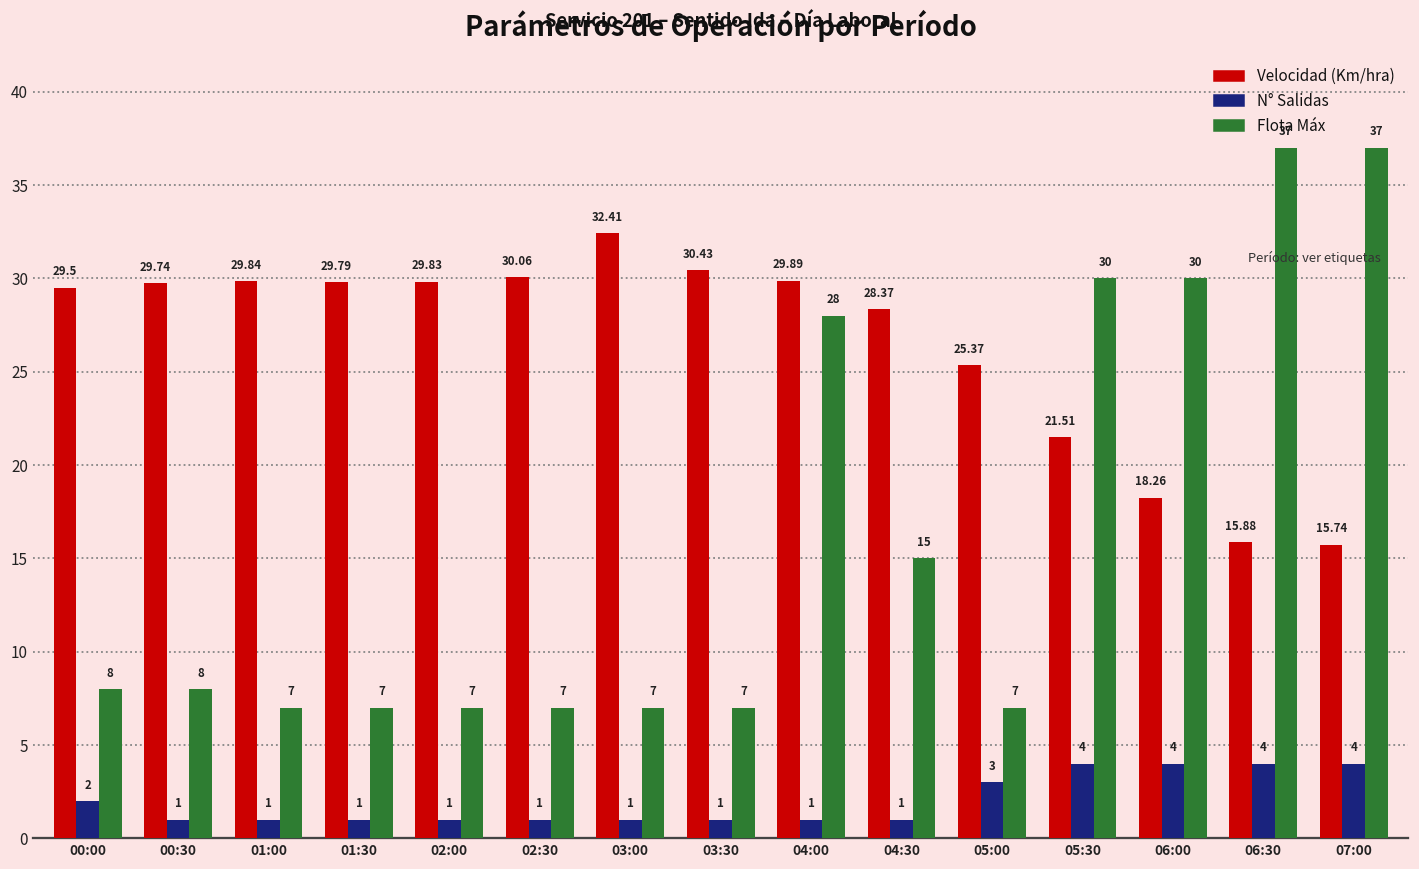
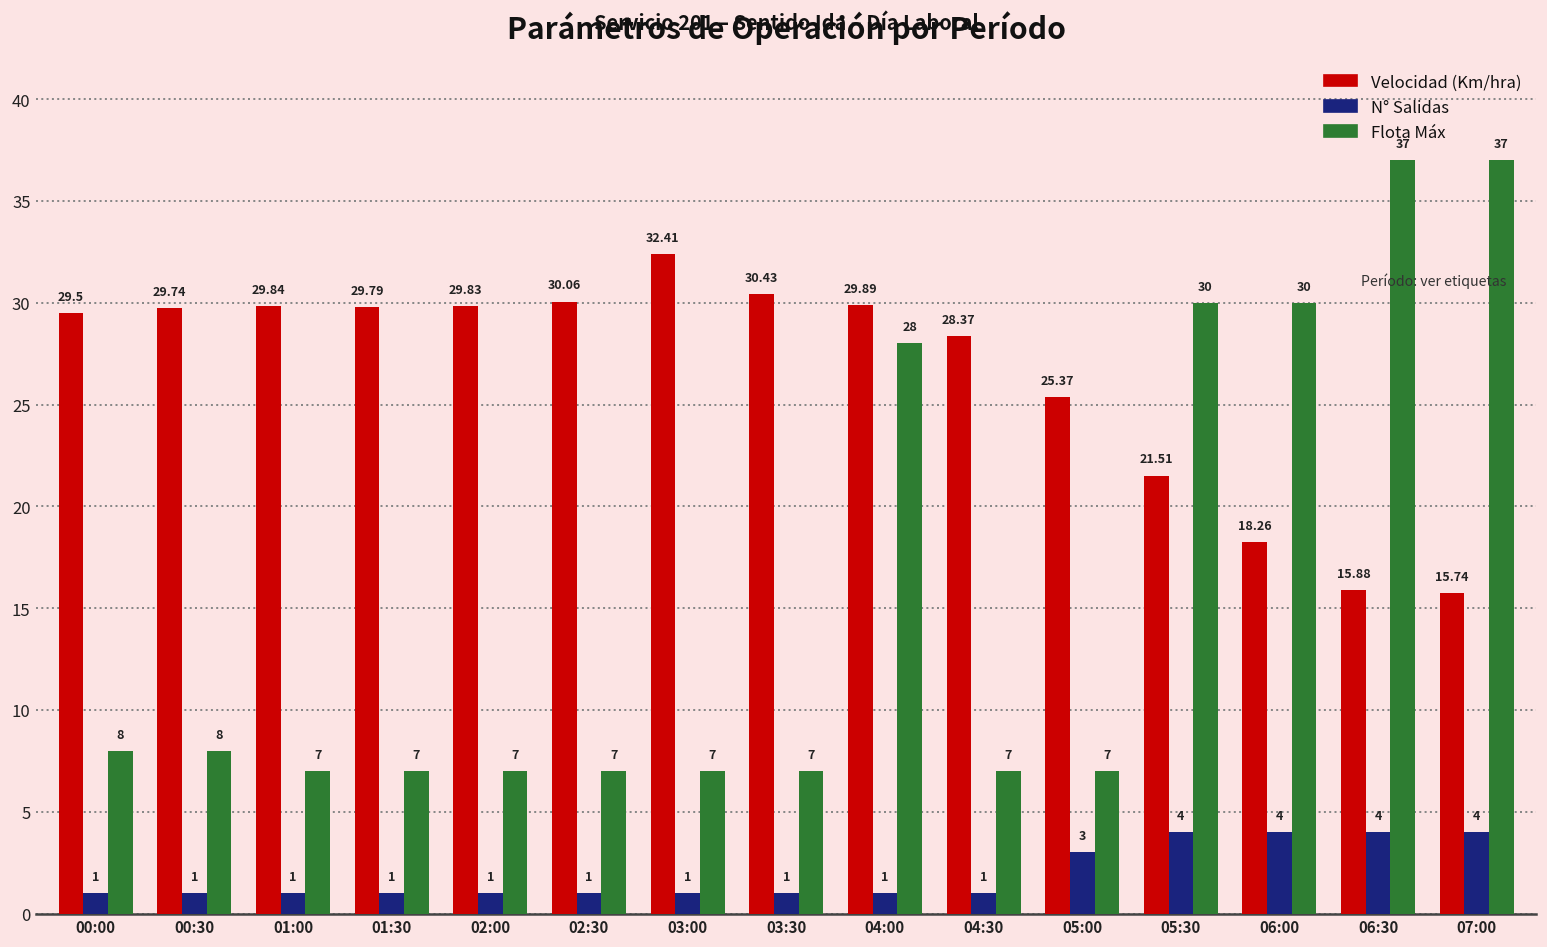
  {
    "Velocidad (Km/hra)": {
      "00:00": 29.5,
      "00:30": 29.74,
      "01:00": 29.84,
      "01:30": 29.79,
      "02:00": 29.83,
      "02:30": 30.06,
      "03:00": 32.41,
      "03:30": 30.43,
      "04:00": 29.89,
      "04:30": 28.37,
      "05:00": 25.37,
      "05:30": 21.51,
      "06:00": 18.26,
      "06:30": 15.88,
      "07:00": 15.74
    },
    "N° Salidas": {
-     "00:00": 2,
+     "00:00": 1,
      "00:30": 1,
      "01:00": 1,
      "01:30": 1,
      "02:00": 1,
      "02:30": 1,
      "03:00": 1,
      "03:30": 1,
      "04:00": 1,
      "04:30": 1,
      "05:00": 3,
      "05:30": 4,
      "06:00": 4,
      "06:30": 4,
      "07:00": 4
    },
    "Flota Máx": {
      "00:00": 8,
      "00:30": 8,
      "01:00": 7,
      "01:30": 7,
      "02:00": 7,
      "02:30": 7,
      "03:00": 7,
      "03:30": 7,
      "04:00": 28,
-     "04:30": 15,
+     "04:30": 7,
      "05:00": 7,
      "05:30": 30,
      "06:00": 30,
      "06:30": 37,
      "07:00": 37
    }
  }
